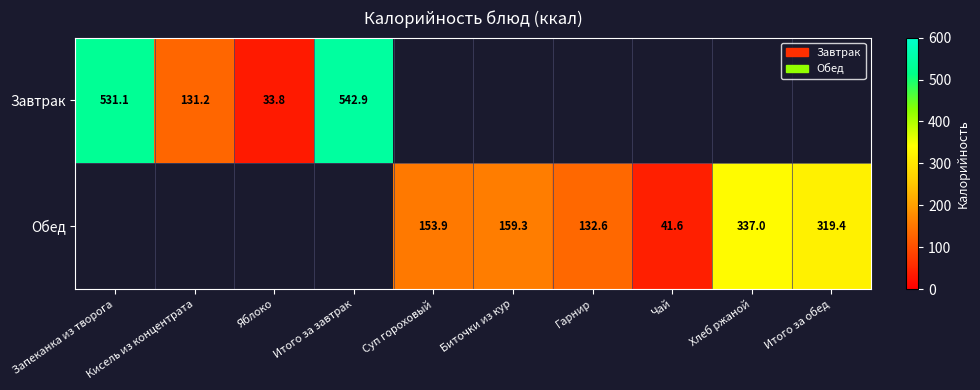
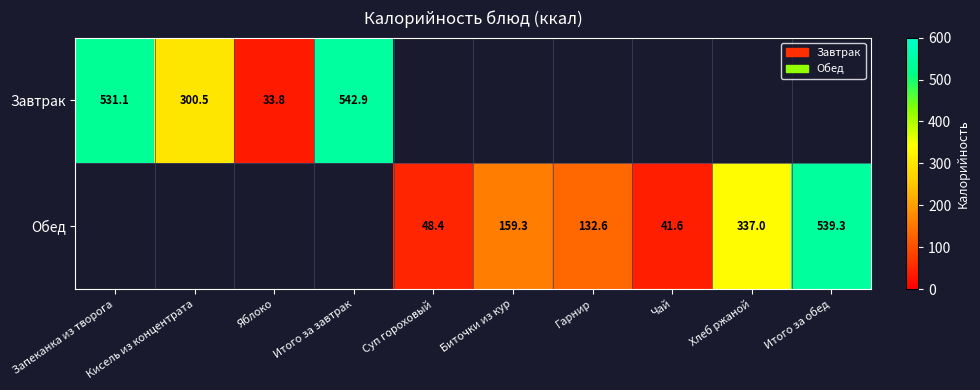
  {
    "Завтрак": {
      "Запеканка из творога": 531.1,
-     "Кисель из концентрата": 131.2,
+     "Кисель из концентрата": 300.5,
      "Яблоко": 33.8,
      "Итого за завтрак": 542.9
    },
    "Обед": {
-     "Суп гороховый": 153.9,
+     "Суп гороховый": 48.4,
      "Биточки из кур": 159.3,
      "Гарнир": 132.6,
      "Чай": 41.6,
      "Хлеб ржаной": 337.0,
-     "Итого за обед": 319.4
+     "Итого за обед": 539.3
    }
  }
